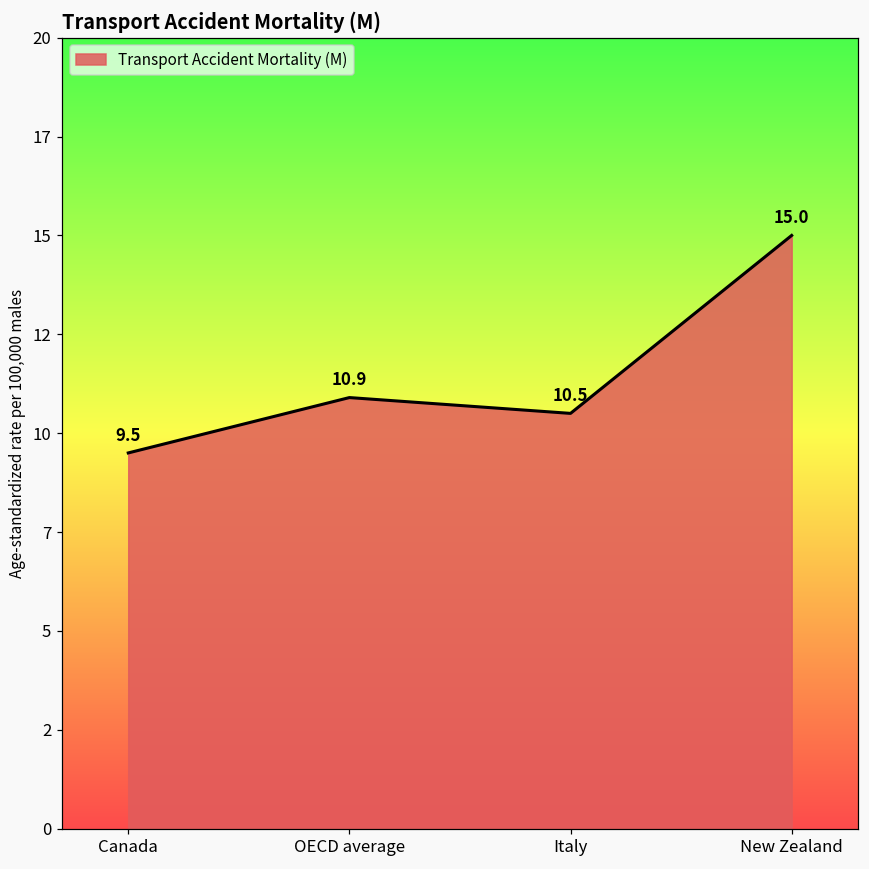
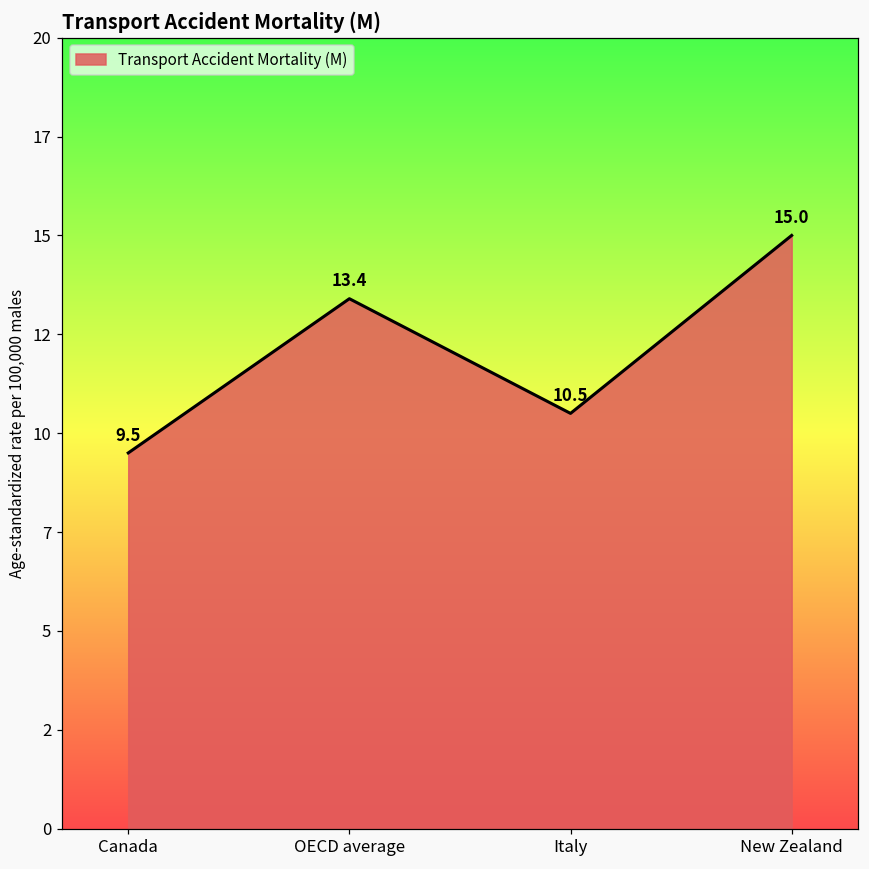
  {
    "Canada": 9.5,
-   "OECD average": 10.9,
+   "OECD average": 13.4,
    "Italy": 10.5,
    "New Zealand": 15.0
  }
